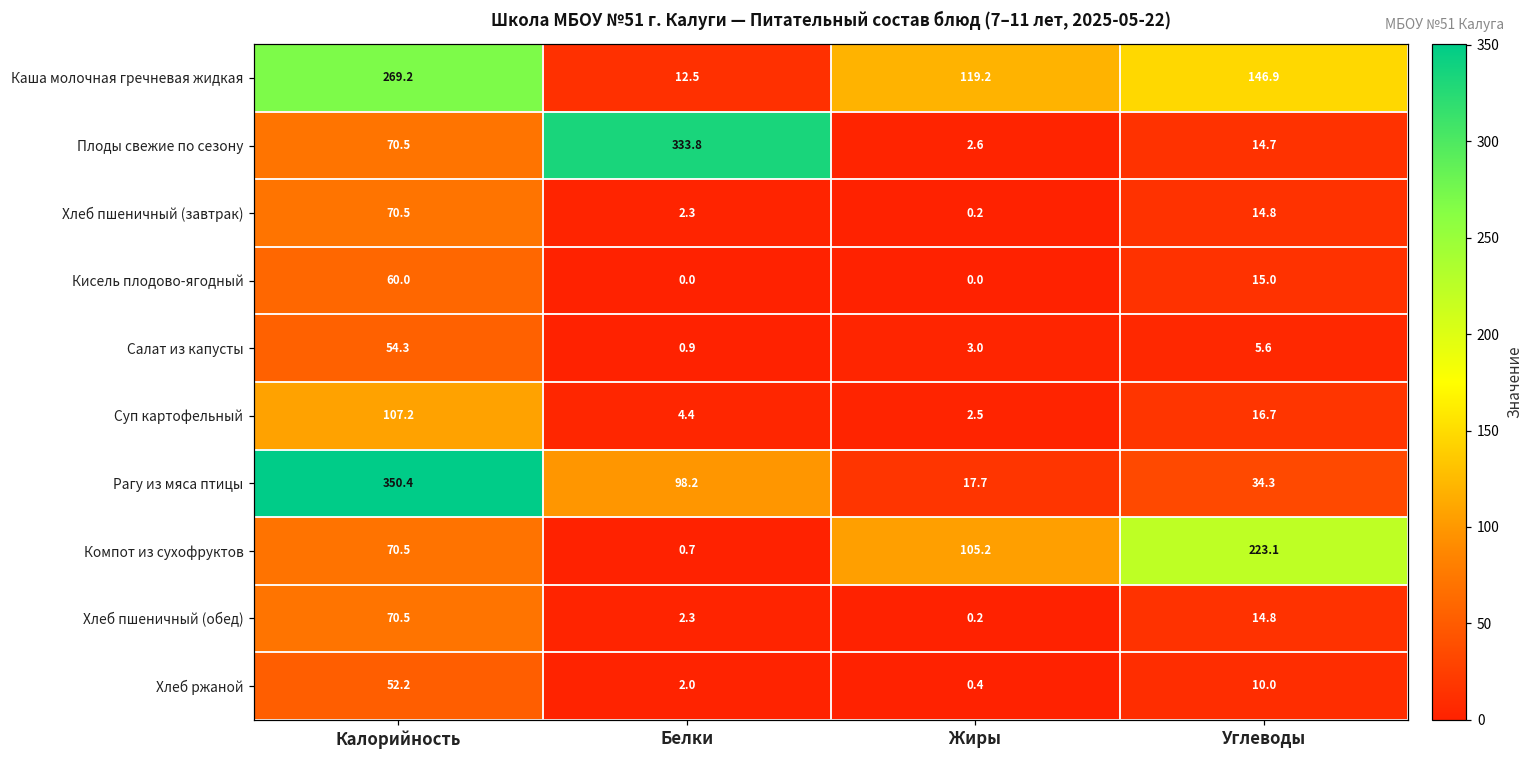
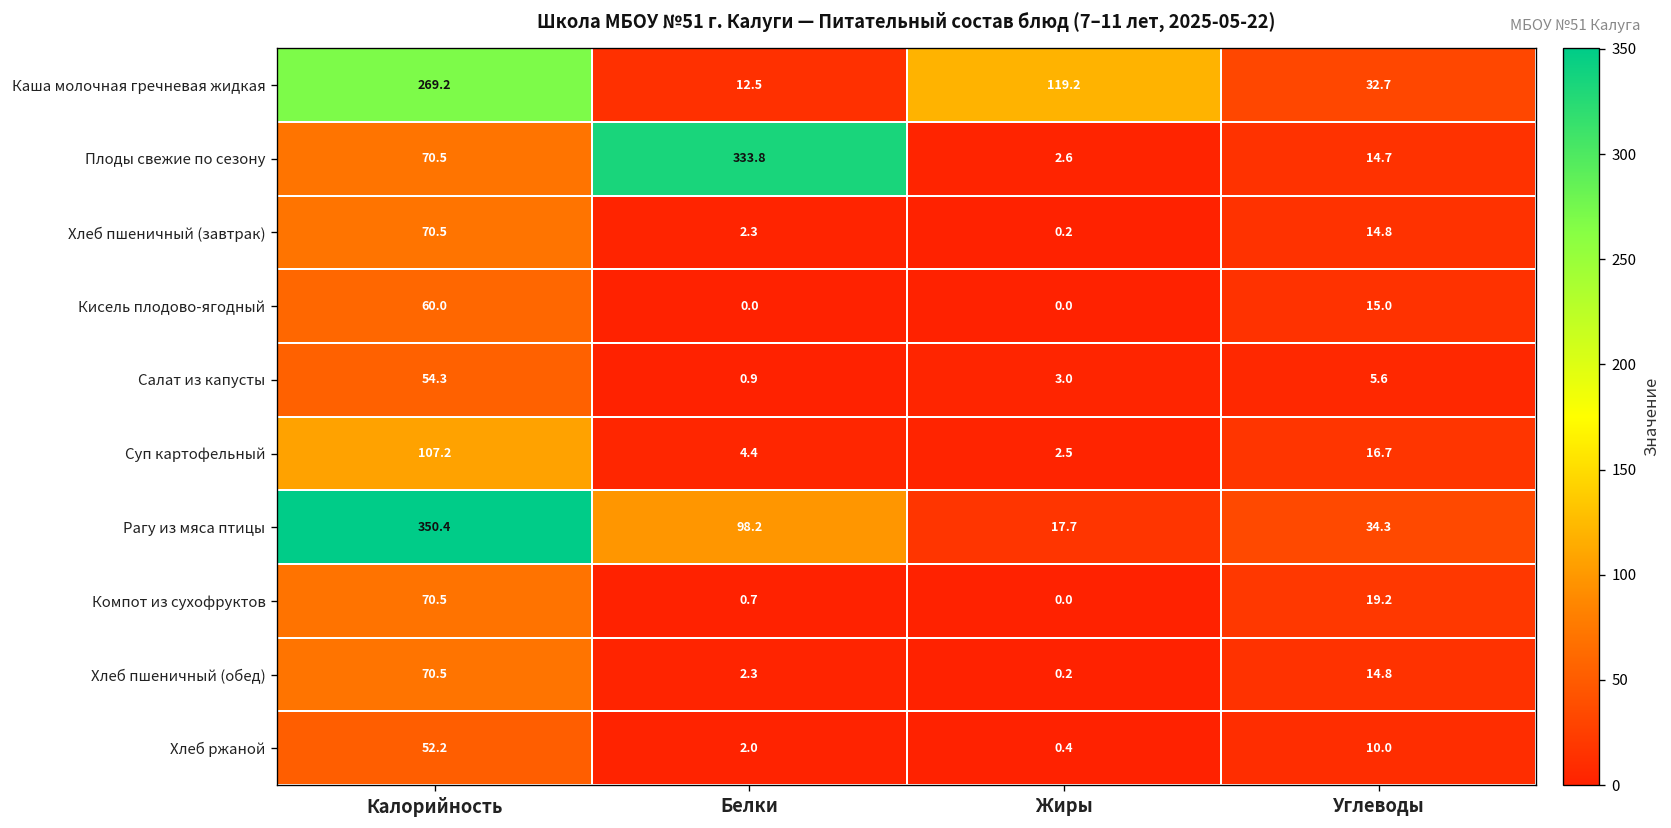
  {
    "Каша молочная гречневая жидкая": {
      "Калорийность": 269.2,
      "Белки": 12.5,
      "Жиры": 119.2,
-     "Углеводы": 146.9
+     "Углеводы": 32.7
    },
    "Плоды свежие по сезону": {
      "Калорийность": 70.5,
      "Белки": 333.8,
      "Жиры": 2.6,
      "Углеводы": 14.7
    },
    "Хлеб пшеничный (завтрак)": {
      "Калорийность": 70.5,
      "Белки": 2.3,
      "Жиры": 0.2,
      "Углеводы": 14.8
    },
    "Кисель плодово-ягодный": {
      "Калорийность": 60.0,
      "Белки": 0.0,
      "Жиры": 0.0,
      "Углеводы": 15.0
    },
    "Салат из капусты": {
      "Калорийность": 54.3,
      "Белки": 0.9,
      "Жиры": 3.0,
      "Углеводы": 5.6
    },
    "Суп картофельный": {
      "Калорийность": 107.2,
      "Белки": 4.4,
      "Жиры": 2.5,
      "Углеводы": 16.7
    },
    "Рагу из мяса птицы": {
      "Калорийность": 350.4,
      "Белки": 98.2,
      "Жиры": 17.7,
      "Углеводы": 34.3
    },
    "Компот из сухофруктов": {
      "Калорийность": 70.5,
      "Белки": 0.7,
-     "Жиры": 105.2,
-     "Углеводы": 223.1
+     "Жиры": 0.0,
+     "Углеводы": 19.2
    },
    "Хлеб пшеничный (обед)": {
      "Калорийность": 70.5,
      "Белки": 2.3,
      "Жиры": 0.2,
      "Углеводы": 14.8
    },
    "Хлеб ржаной": {
      "Калорийность": 52.2,
      "Белки": 2.0,
      "Жиры": 0.4,
      "Углеводы": 10.0
    }
  }
